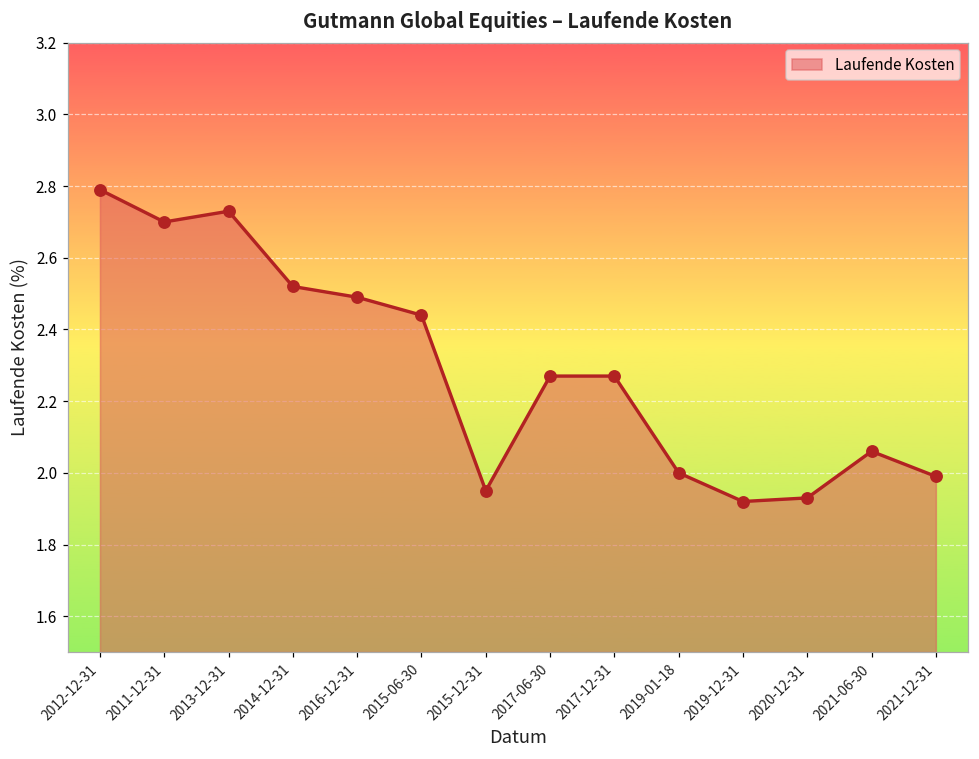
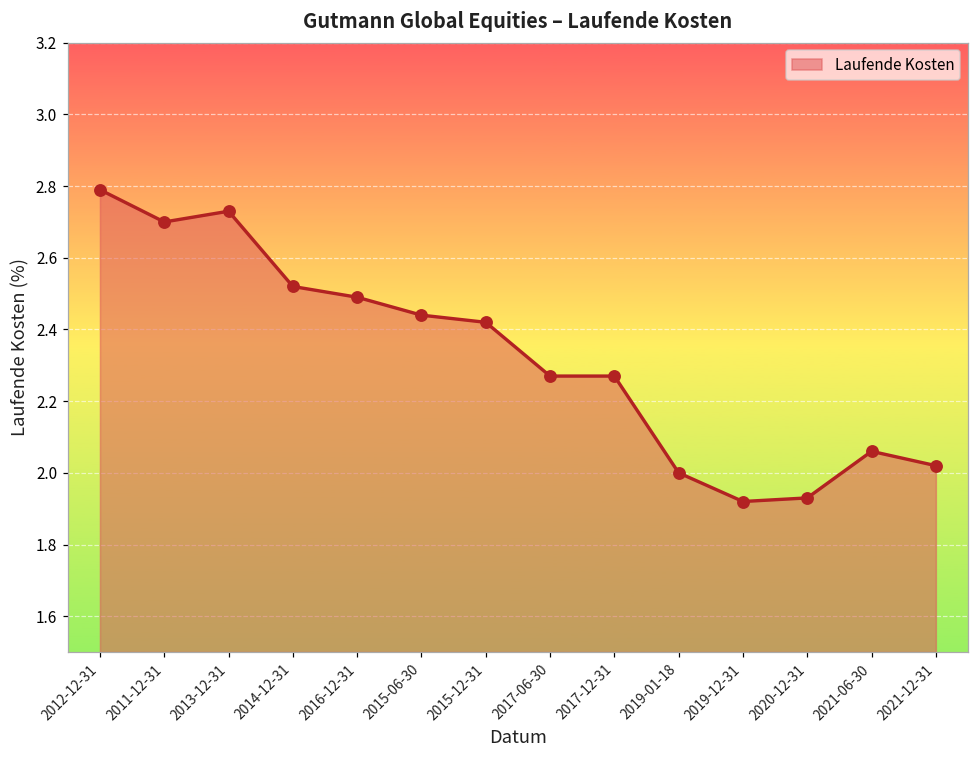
  {
    "2012-12-31": 2.79,
    "2011-12-31": 2.70,
    "2013-12-31": 2.73,
    "2014-12-31": 2.52,
    "2016-12-31": 2.49,
    "2015-06-30": 2.44,
-   "2015-12-31": 1.95,
+   "2015-12-31": 2.42,
    "2017-06-30": 2.27,
    "2017-12-31": 2.27,
    "2019-01-18": 2.00,
    "2019-12-31": 1.92,
    "2020-12-31": 1.93,
    "2021-06-30": 2.06,
-   "2021-12-31": 1.99
+   "2021-12-31": 2.02
  }
